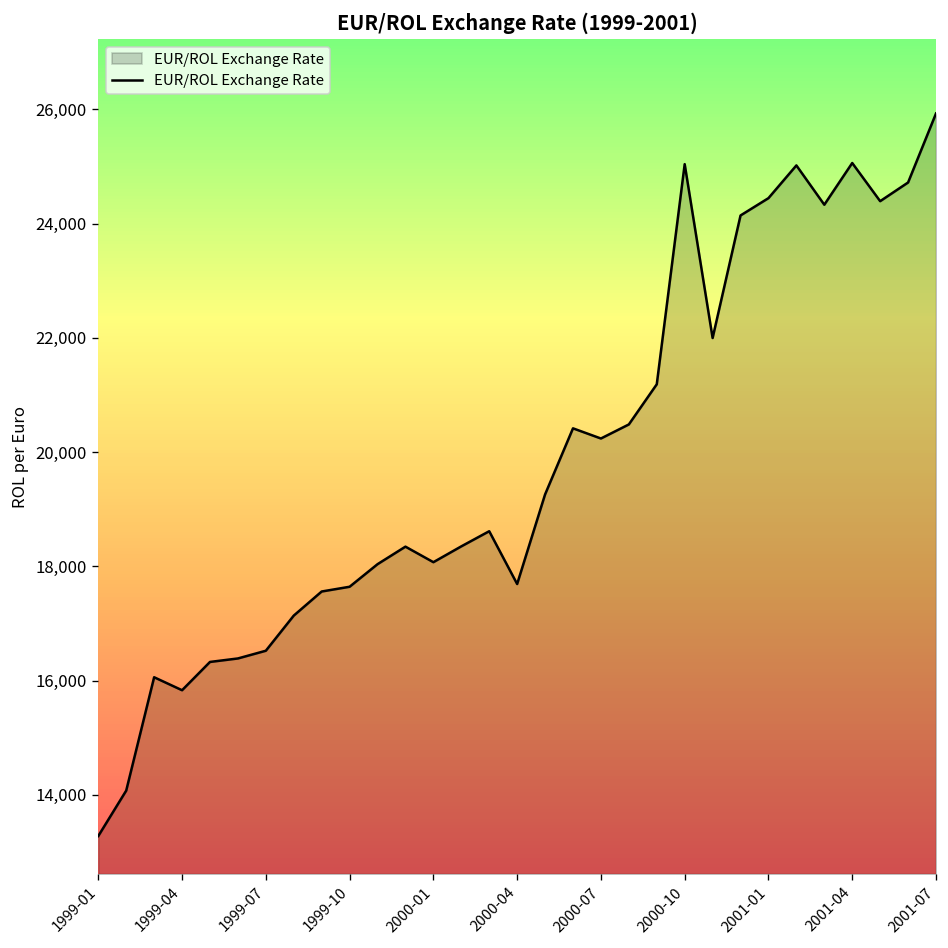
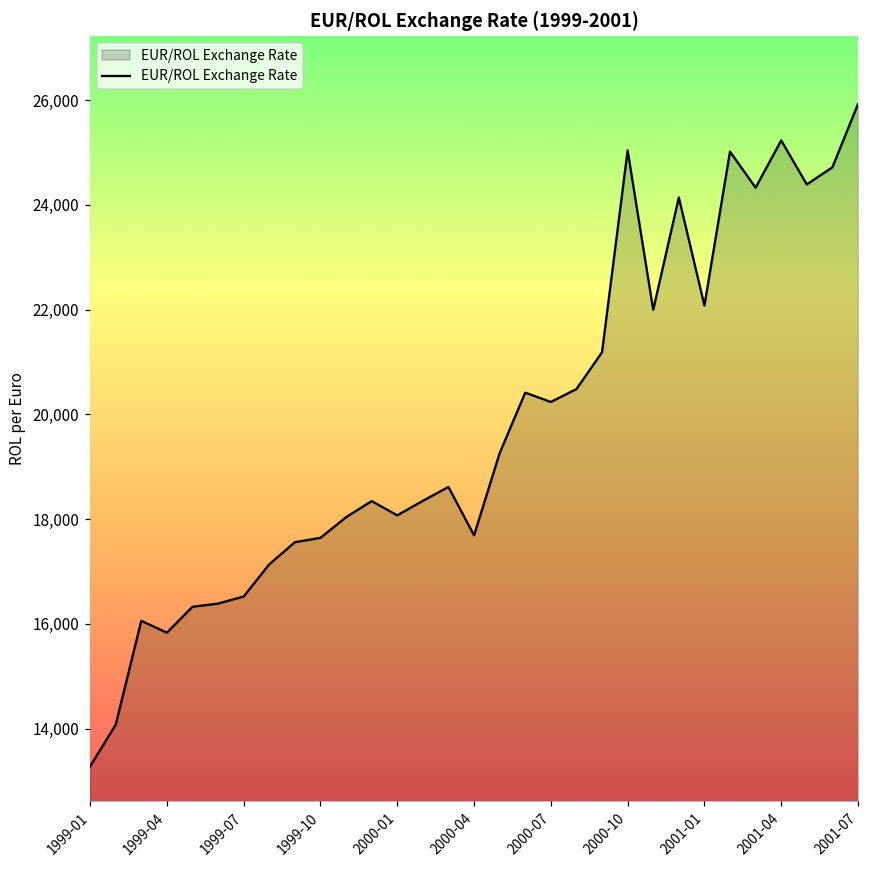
  {
    "1999-01": "13,300",
    "1999-04": "15,800",
    "1999-07": "16,500",
    "1999-10": "17,600",
    "2000-01": "18,100",
    "2000-04": "17,700",
    "2000-07": "20,200",
    "2000-10": "25,000",
-   "2001-01": "24,400",
-   "2001-04": "25,100",
+   "2001-01": "22,100",
+   "2001-04": "25,200",
    "2001-07": "25,900"
  }
